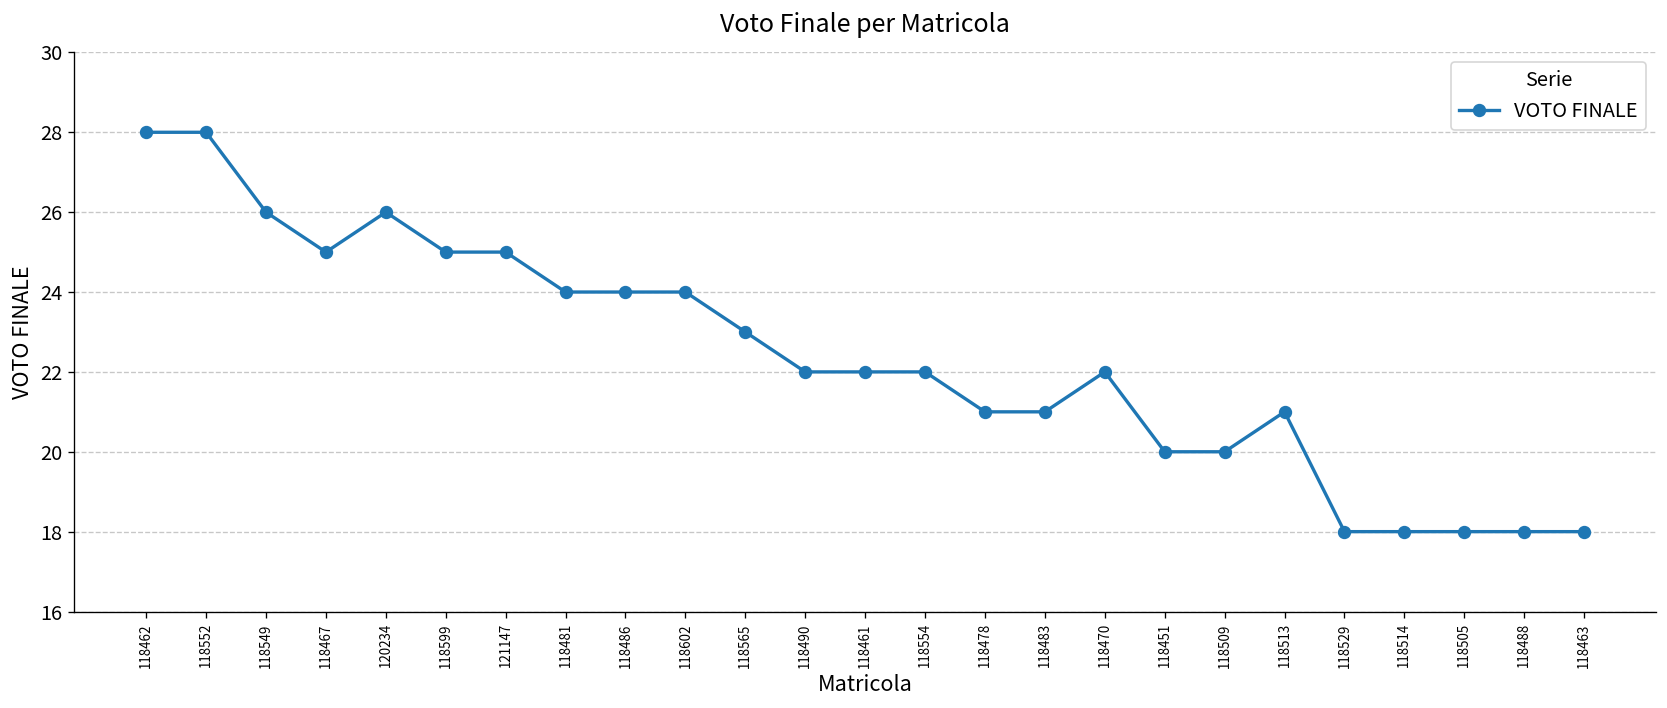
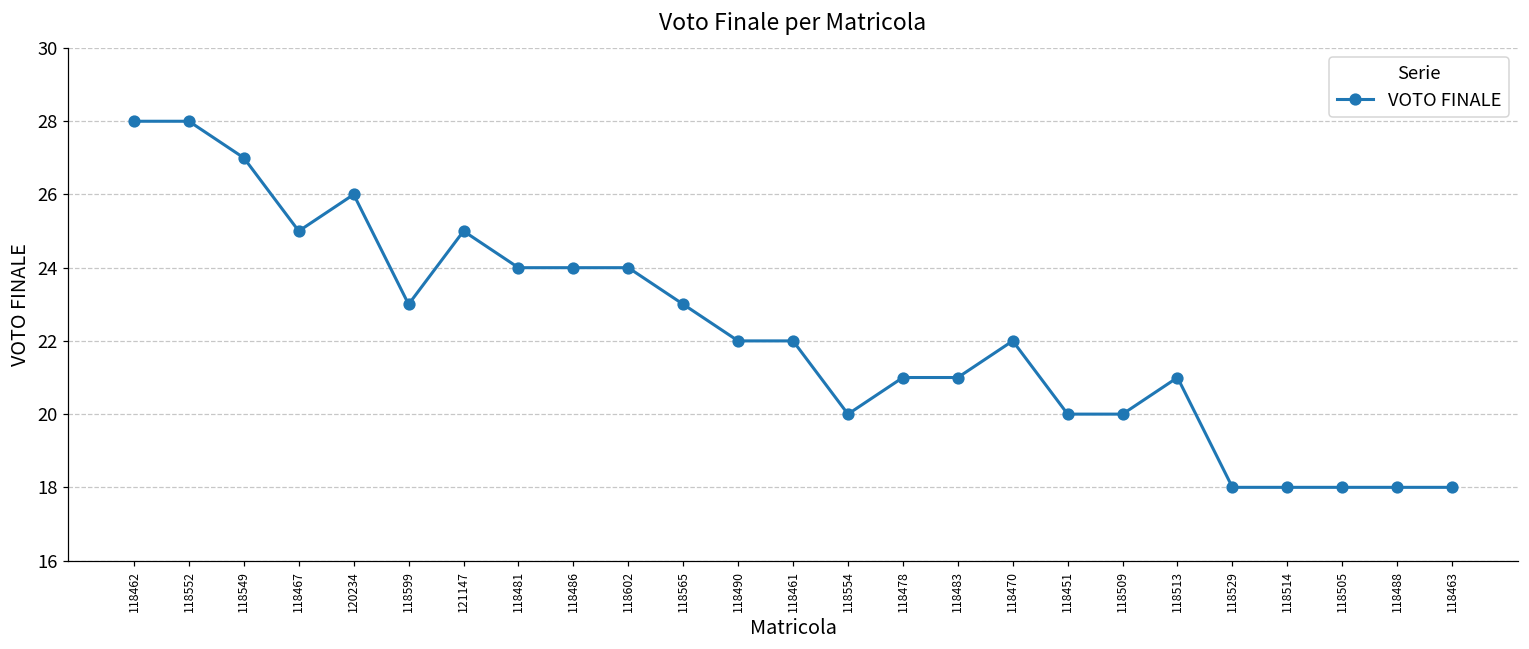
  {
    "118462": 28,
    "118552": 28,
-   "118549": 26,
+   "118549": 27,
    "118467": 25,
    "120234": 26,
-   "118599": 25,
+   "118599": 23,
    "121147": 25,
    "118481": 24,
    "118486": 24,
    "118602": 24,
    "118565": 23,
    "118490": 22,
    "118461": 22,
-   "118554": 22,
+   "118554": 20,
    "118478": 21,
    "118483": 21,
    "118470": 22,
    "118451": 20,
    "118509": 20,
    "118513": 21,
    "118529": 18,
    "118514": 18,
    "118505": 18,
    "118488": 18,
    "118463": 18
  }
